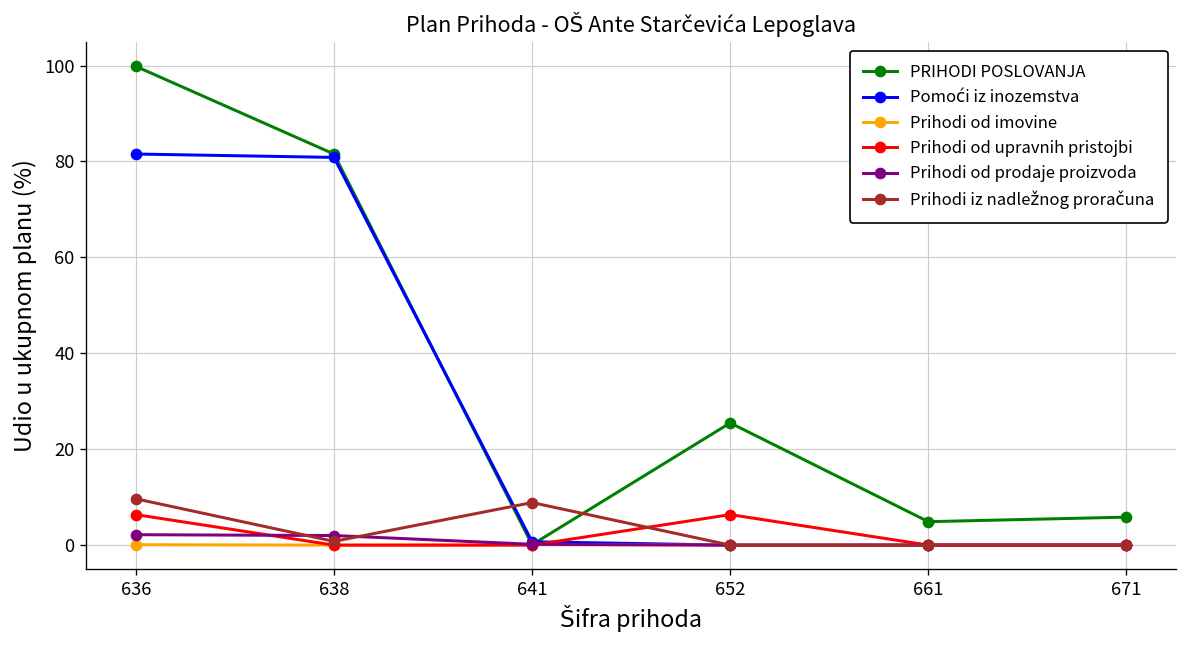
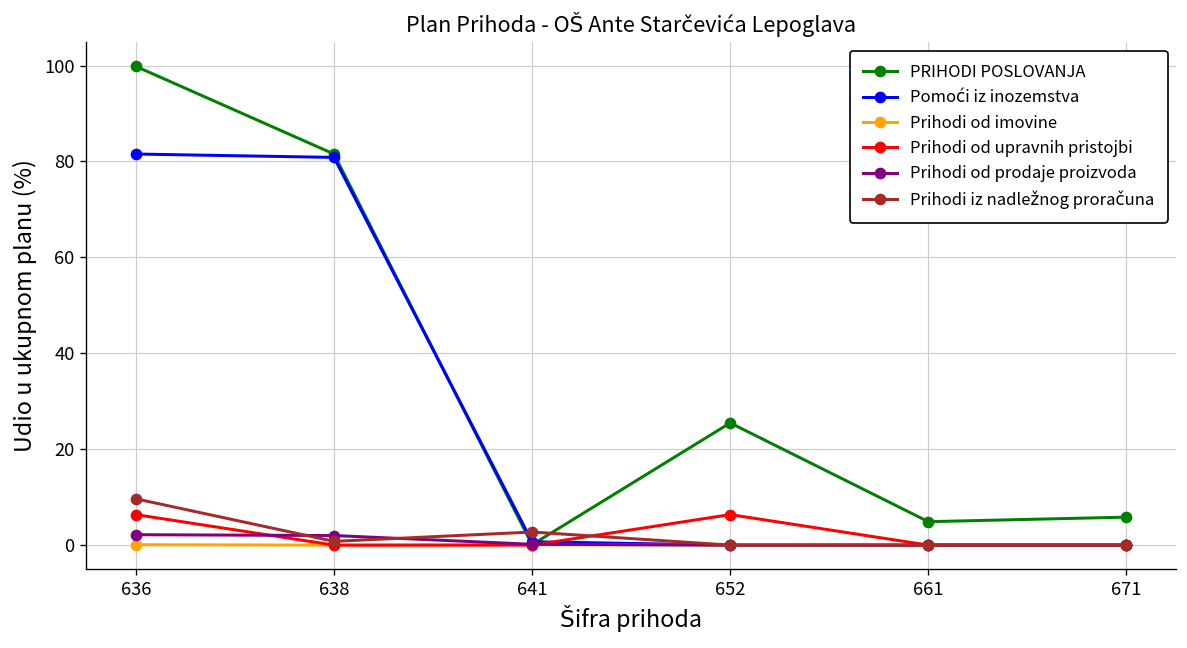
  {
    "PRIHODI POSLOVANJA": {
      "636": 100,
      "638": 82,
      "652": 25,
      "661": 5,
      "671": 6
    },
    "Pomoći iz inozemstva": {
      "636": 82,
      "638": 81
    },
    "Prihodi od imovine": {
      "636": 0
    },
    "Prihodi od upravnih pristojbi": {
      "636": 6,
      "652": 6
    },
    "Prihodi od prodaje proizvoda": {
      "636": 2,
      "638": 2
    },
    "Prihodi iz nadležnog proračuna": {
      "636": 10,
      "638": 1,
-     "641": 9
+     "641": 3
    }
  }
